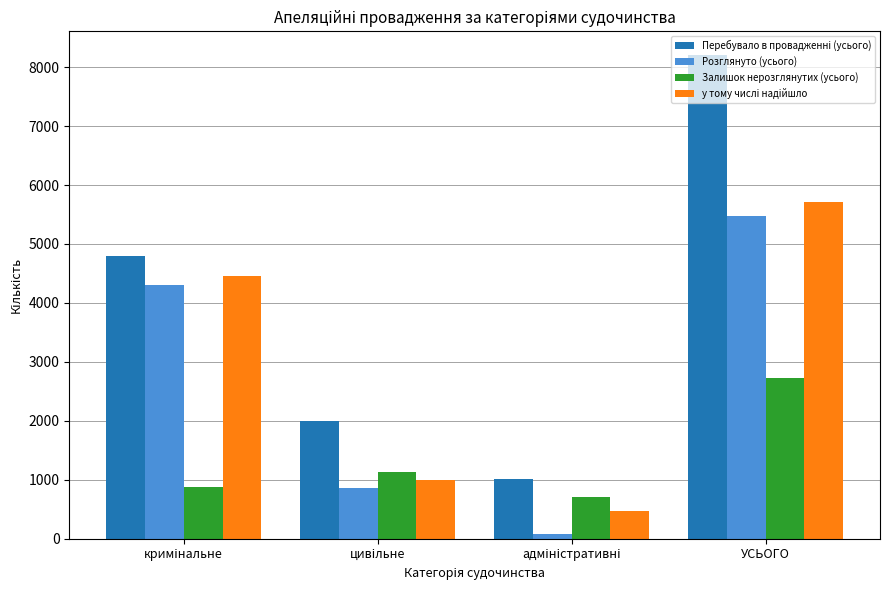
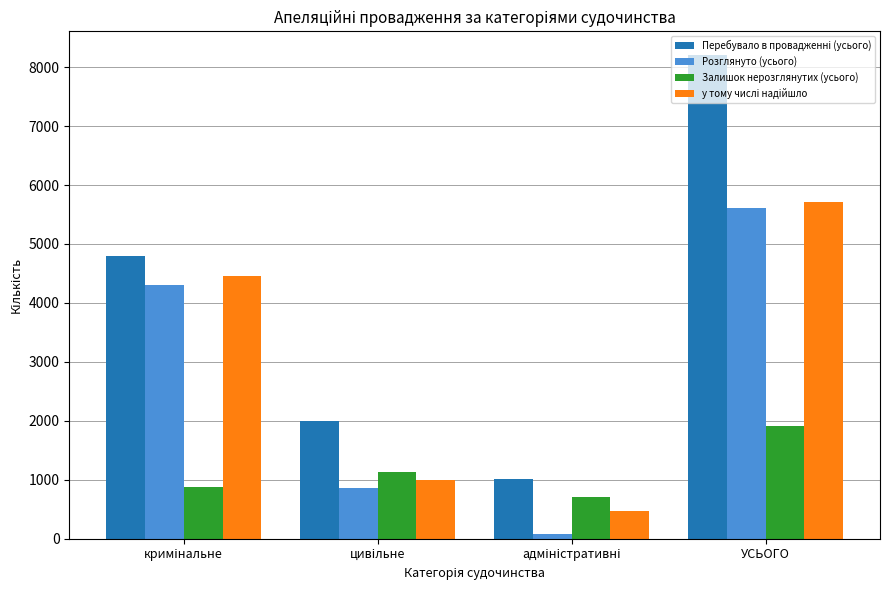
  {
    "Перебувало в провадженні (усього)": {
      "кримінальне": 4800,
      "цивільне": 2000,
      "адміністративні": 1000
    },
    "Розглянуто (усього)": {
      "кримінальне": 4300,
      "цивільне": 900,
      "адміністративні": 100,
-     "УСЬОГО": 5500
+     "УСЬОГО": 5600
    },
    "Залишок нерозглянутих (усього)": {
      "кримінальне": 900,
      "цивільне": 1100,
      "адміністративні": 700,
-     "УСЬОГО": 2700
+     "УСЬОГО": 1900
    },
    "у тому числі надійшло": {
      "кримінальне": 4500,
      "цивільне": 1000,
      "адміністративні": 500,
      "УСЬОГО": 5700
    }
  }
